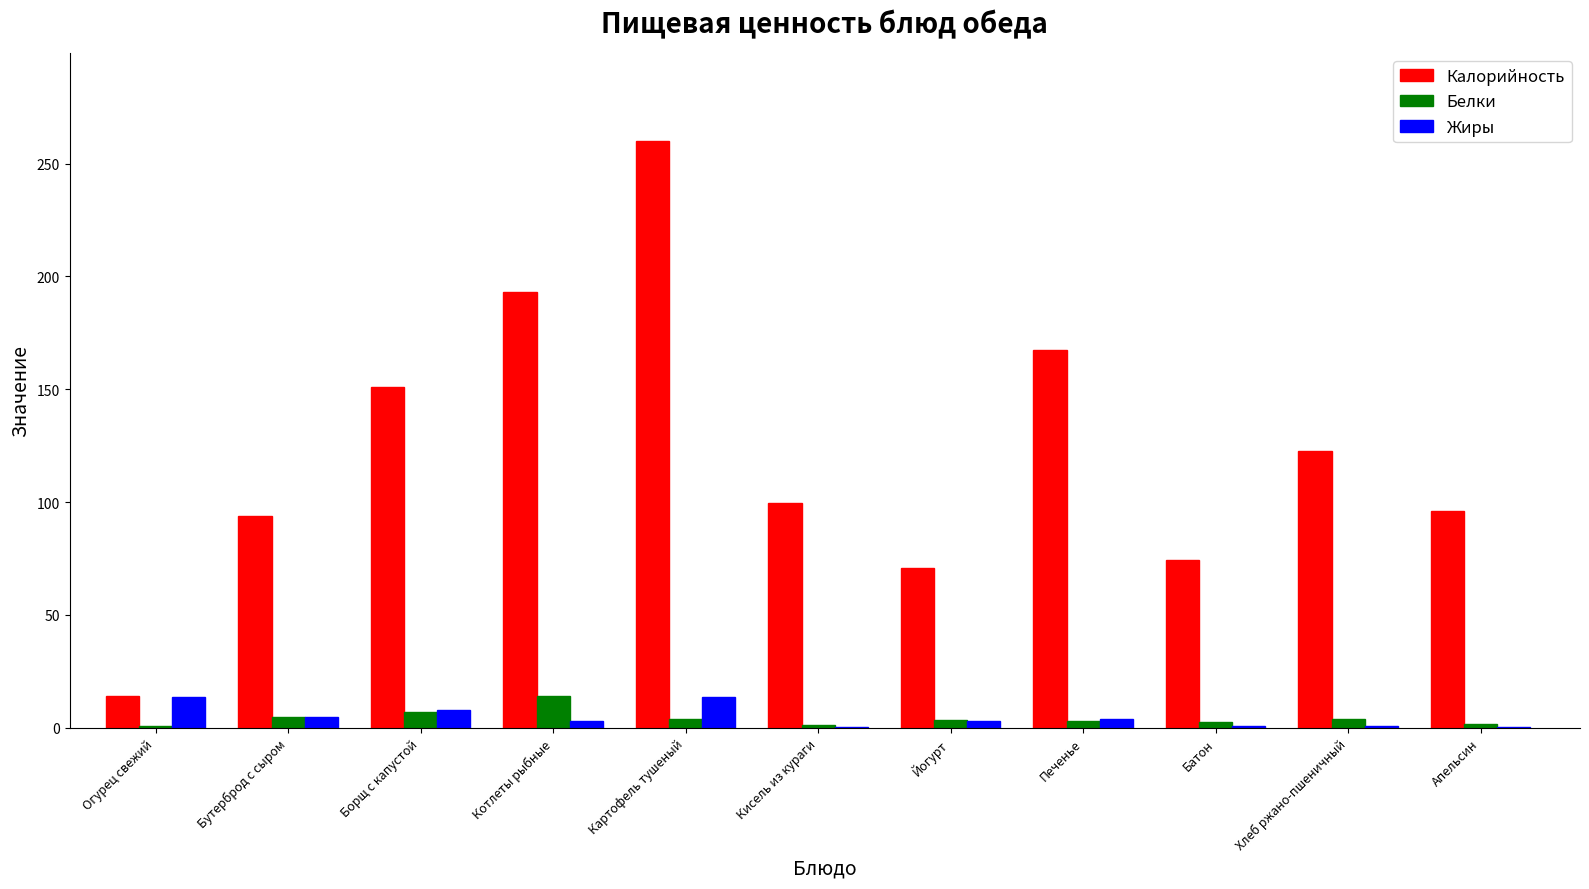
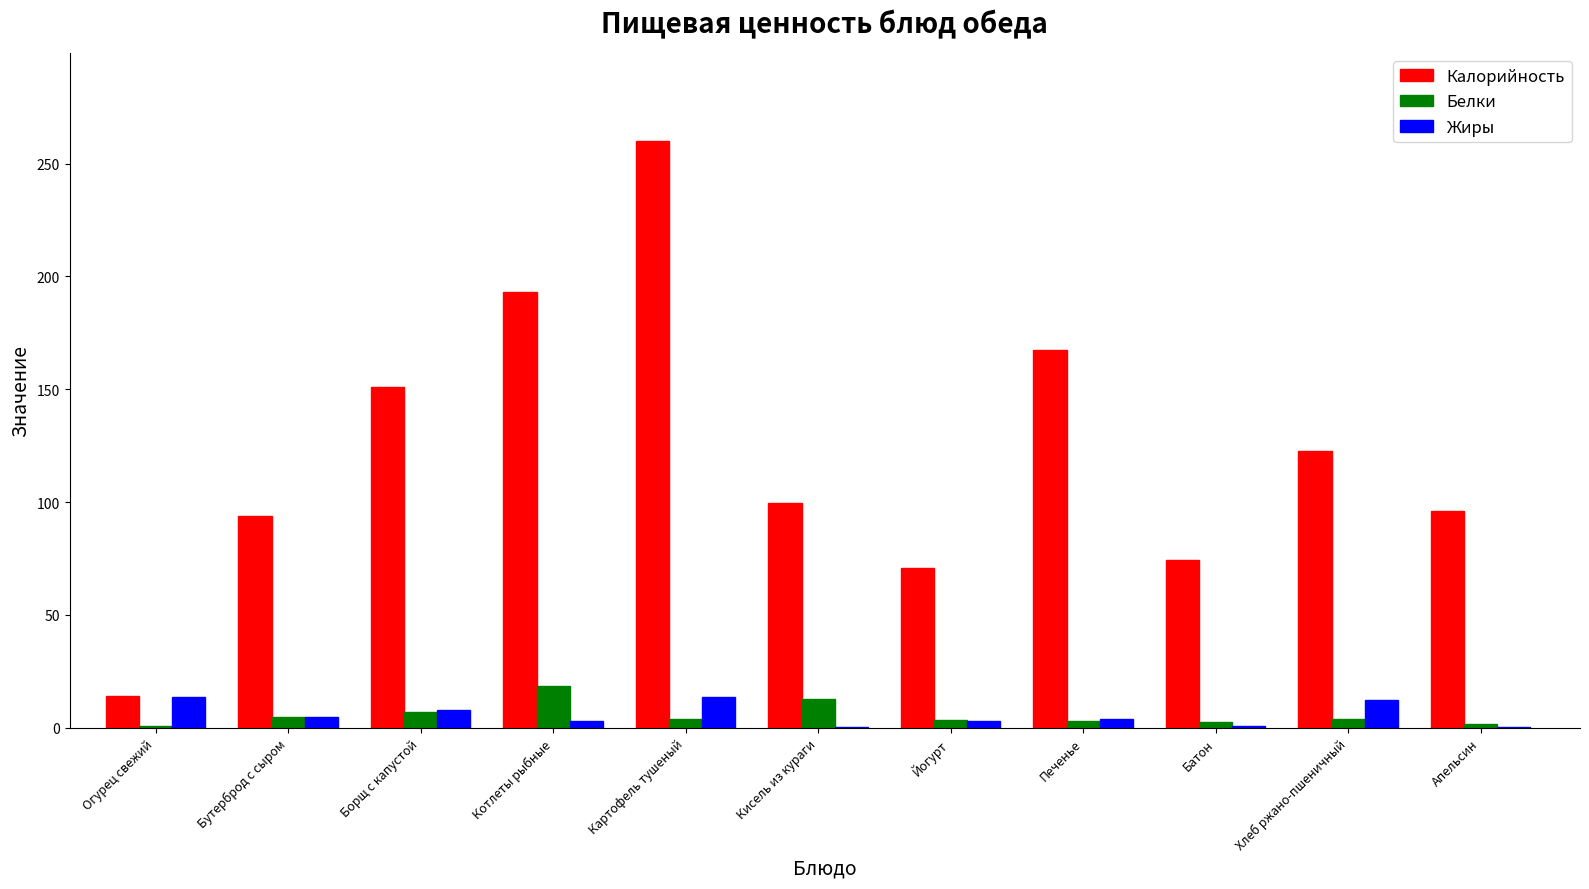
  {
    "Калорийность": {
      "Огурец свежий": 14,
      "Бутерброд с сыром": 94,
      "Борщ с капустой": 151,
      "Котлеты рыбные": 193,
      "Картофель тушеный": 260,
      "Кисель из кураги": 99,
      "Йогурт": 71,
      "Печенье": 167,
      "Батон": 75,
      "Хлеб ржано-пшеничный": 122,
      "Апельсин": 96
    },
    "Белки": {
      "Бутерброд с сыром": 5,
      "Борщ с капустой": 7,
-     "Котлеты рыбные": 14,
+     "Котлеты рыбные": 19,
      "Картофель тушеный": 4,
-     "Кисель из кураги": 1,
+     "Кисель из кураги": 13,
      "Йогурт": 4,
      "Печенье": 3,
      "Батон": 2,
      "Хлеб ржано-пшеничный": 4,
      "Апельсин": 2
    },
    "Жиры": {
      "Огурец свежий": 14,
      "Бутерброд с сыром": 5,
      "Борщ с капустой": 8,
      "Котлеты рыбные": 3,
      "Картофель тушеный": 13,
      "Йогурт": 3,
      "Печенье": 4,
-     "Хлеб ржано-пшеничный": 1
+     "Хлеб ржано-пшеничный": 12
    }
  }
